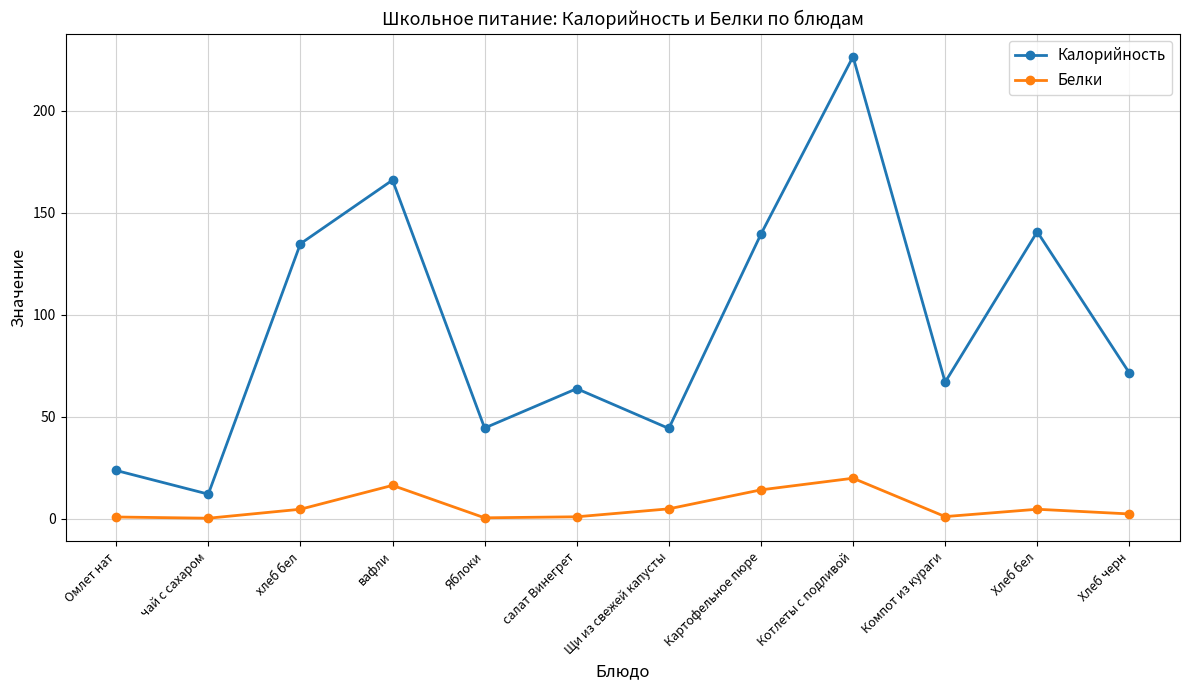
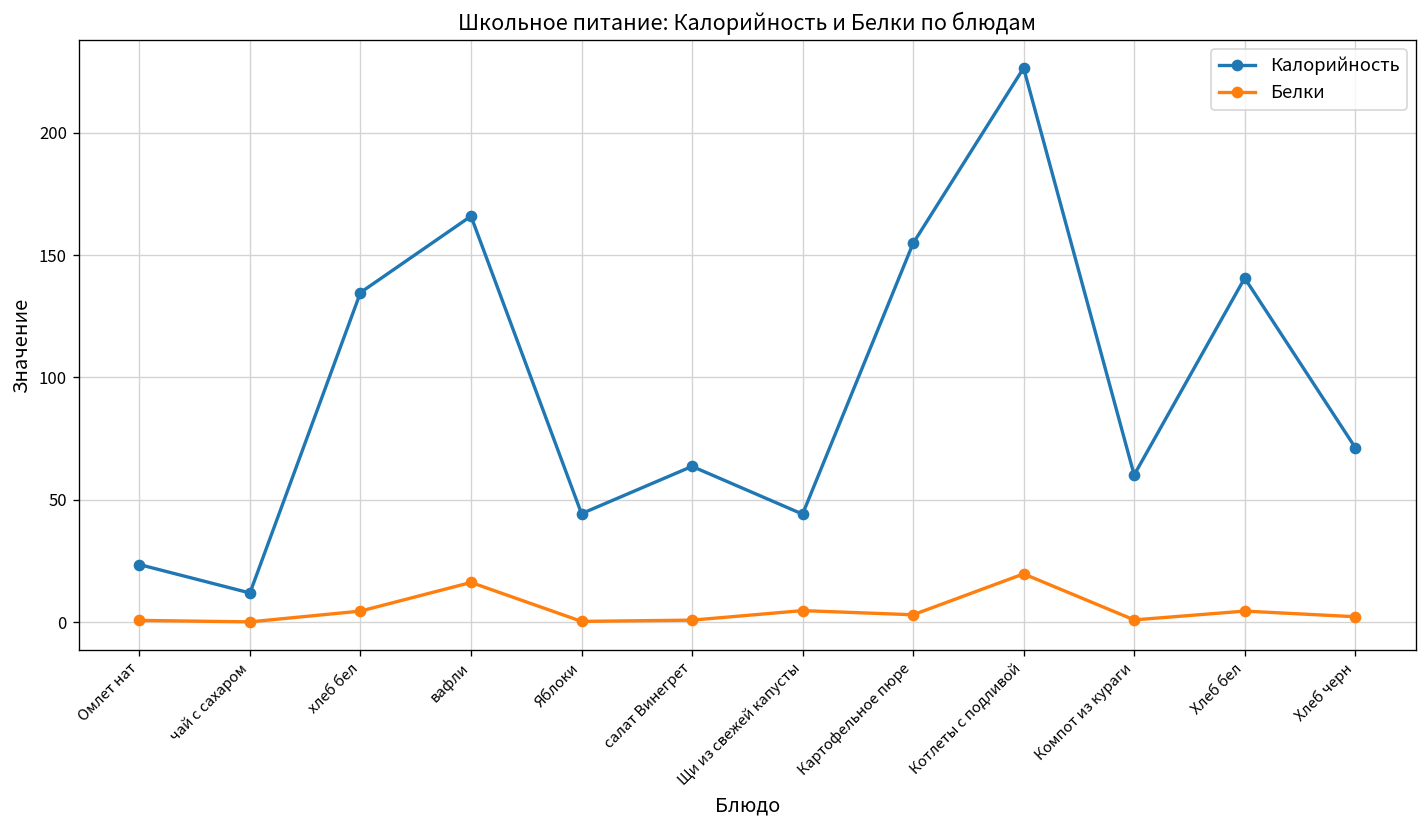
  {
    "Калорийность": {
      "Омлет нат": 24,
      "чай с сахаром": 12,
      "хлеб бел": 135,
      "вафли": 166,
      "Яблоки": 44,
      "салат Винегрет": 64,
      "Щи из свежей капусты": 44,
-     "Картофельное пюре": 139,
+     "Картофельное пюре": 155,
      "Котлеты с подливой": 226,
-     "Компот из кураги": 67,
+     "Компот из кураги": 60,
      "Хлеб бел": 141,
      "Хлеб черн": 71
    },
    "Белки": {
      "Омлет нат": 1,
      "чай с сахаром": 0,
      "хлеб бел": 5,
      "вафли": 16,
      "Яблоки": 0,
      "салат Винегрет": 1,
      "Щи из свежей капусты": 5,
-     "Картофельное пюре": 14,
+     "Картофельное пюре": 3,
      "Котлеты с подливой": 20,
      "Компот из кураги": 1,
      "Хлеб бел": 5,
      "Хлеб черн": 2
    }
  }
